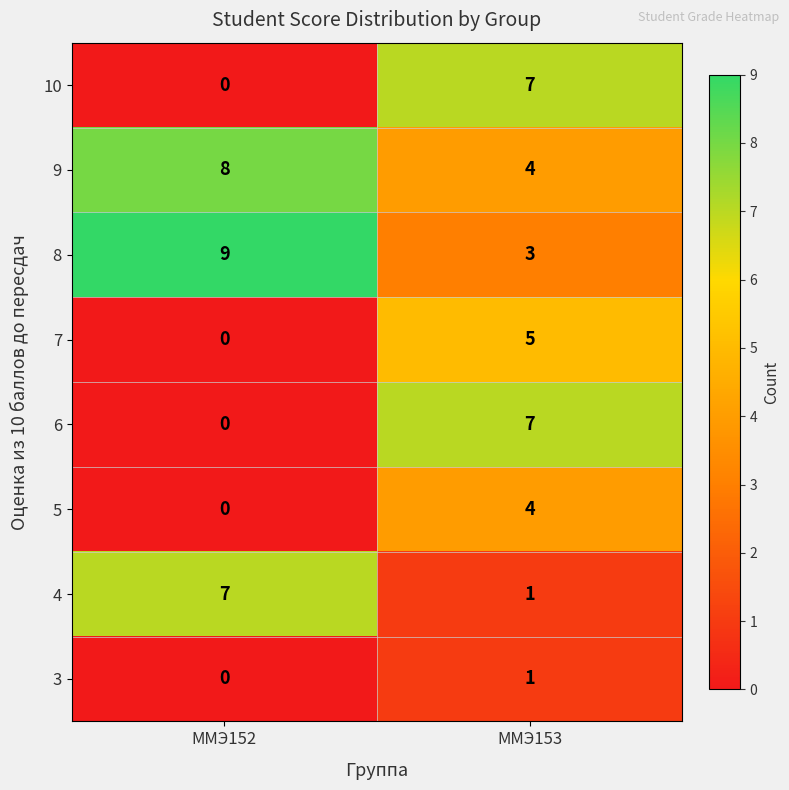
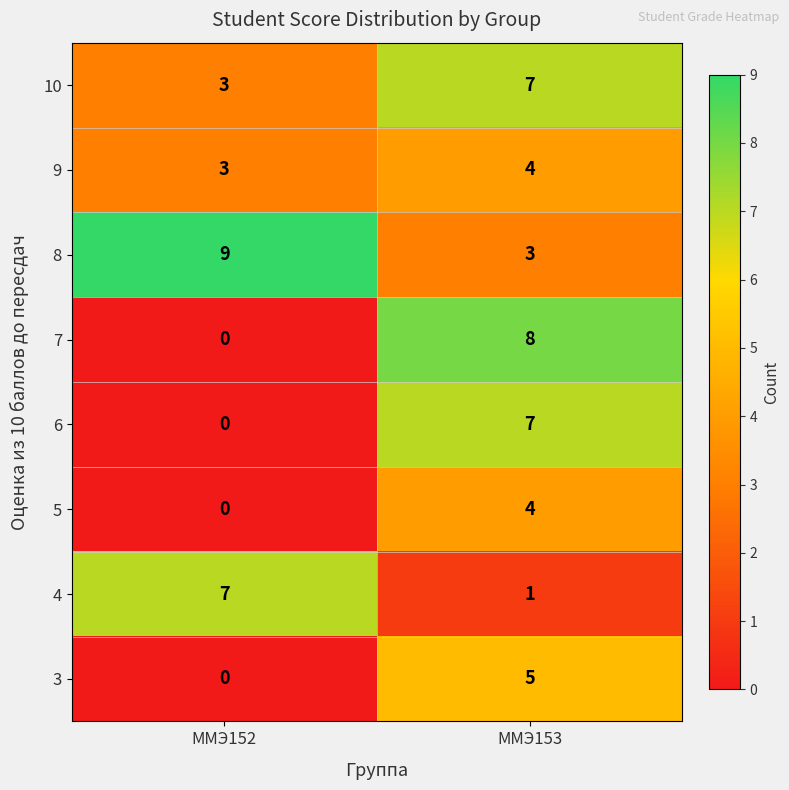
  {
    "10": {
-     "ММЭ152": 0,
+     "ММЭ152": 3,
      "ММЭ153": 7
    },
    "9": {
-     "ММЭ152": 8,
+     "ММЭ152": 3,
      "ММЭ153": 4
    },
    "8": {
      "ММЭ152": 9,
      "ММЭ153": 3
    },
    "7": {
      "ММЭ152": 0,
-     "ММЭ153": 5
+     "ММЭ153": 8
    },
    "6": {
      "ММЭ152": 0,
      "ММЭ153": 7
    },
    "5": {
      "ММЭ152": 0,
      "ММЭ153": 4
    },
    "4": {
      "ММЭ152": 7,
      "ММЭ153": 1
    },
    "3": {
      "ММЭ152": 0,
-     "ММЭ153": 1
+     "ММЭ153": 5
    }
  }
